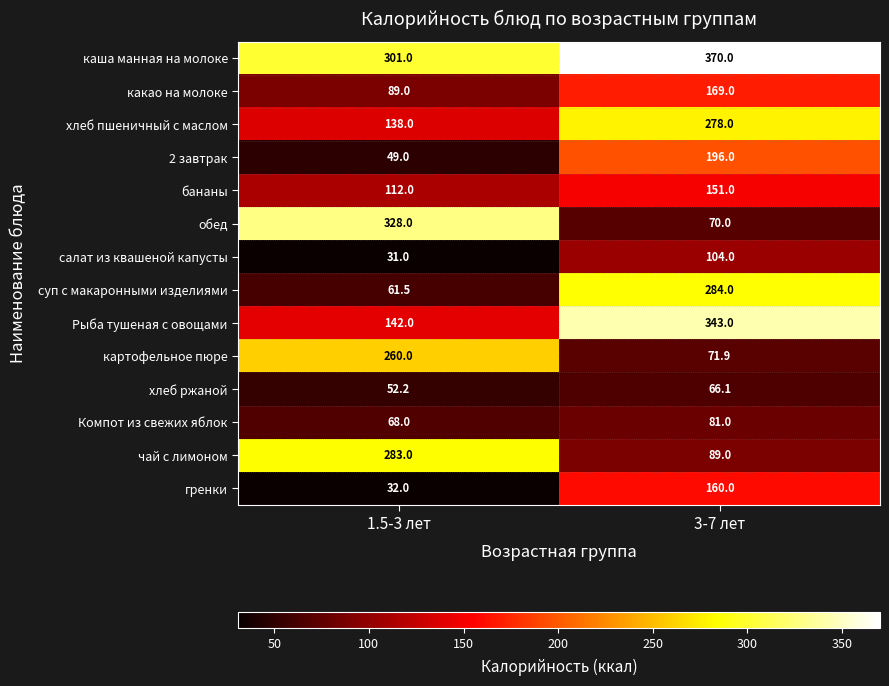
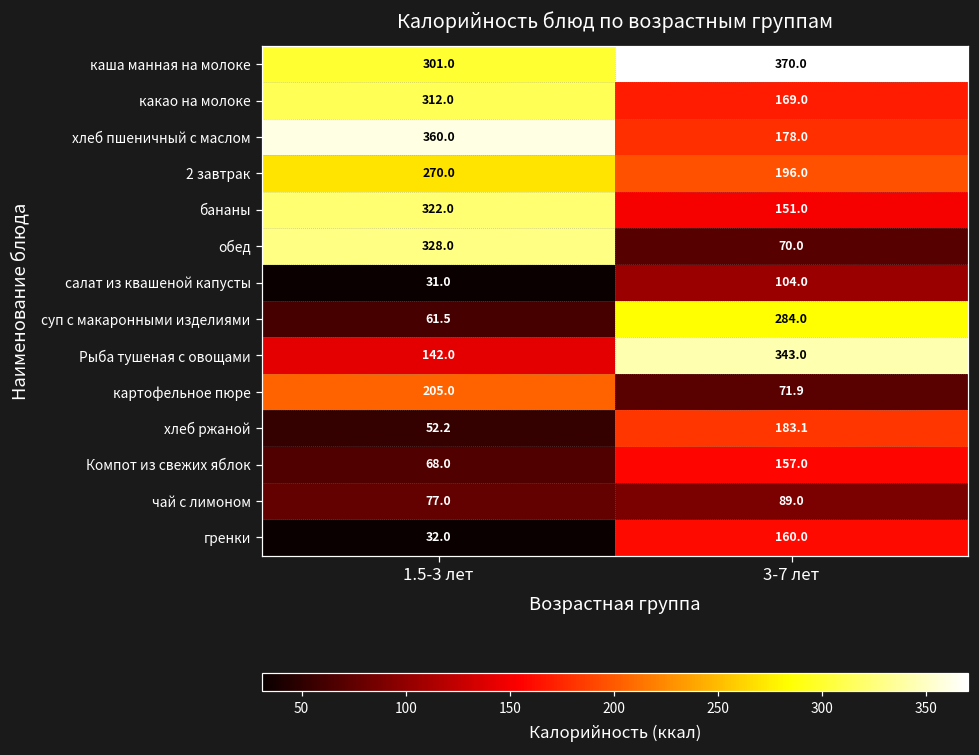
  {
    "каша манная на молоке": {
      "1.5-3 лет": 301.0,
      "3-7 лет": 370.0
    },
    "какао на молоке": {
-     "1.5-3 лет": 89.0,
+     "1.5-3 лет": 312.0,
      "3-7 лет": 169.0
    },
    "хлеб пшеничный с маслом": {
-     "1.5-3 лет": 138.0,
-     "3-7 лет": 278.0
+     "1.5-3 лет": 360.0,
+     "3-7 лет": 178.0
    },
    "2 завтрак": {
-     "1.5-3 лет": 49.0,
+     "1.5-3 лет": 270.0,
      "3-7 лет": 196.0
    },
    "бананы": {
-     "1.5-3 лет": 112.0,
+     "1.5-3 лет": 322.0,
      "3-7 лет": 151.0
    },
    "обед": {
      "1.5-3 лет": 328.0,
      "3-7 лет": 70.0
    },
    "салат из квашеной капусты": {
      "1.5-3 лет": 31.0,
      "3-7 лет": 104.0
    },
    "суп с макаронными изделиями": {
      "1.5-3 лет": 61.5,
      "3-7 лет": 284.0
    },
    "Рыба тушеная с овощами": {
      "1.5-3 лет": 142.0,
      "3-7 лет": 343.0
    },
    "картофельное пюре": {
-     "1.5-3 лет": 260.0,
+     "1.5-3 лет": 205.0,
      "3-7 лет": 71.9
    },
    "хлеб ржаной": {
      "1.5-3 лет": 52.2,
-     "3-7 лет": 66.1
+     "3-7 лет": 183.1
    },
    "Компот из свежих яблок": {
      "1.5-3 лет": 68.0,
-     "3-7 лет": 81.0
+     "3-7 лет": 157.0
    },
    "чай с лимоном": {
-     "1.5-3 лет": 283.0,
+     "1.5-3 лет": 77.0,
      "3-7 лет": 89.0
    },
    "гренки": {
      "1.5-3 лет": 32.0,
      "3-7 лет": 160.0
    }
  }
